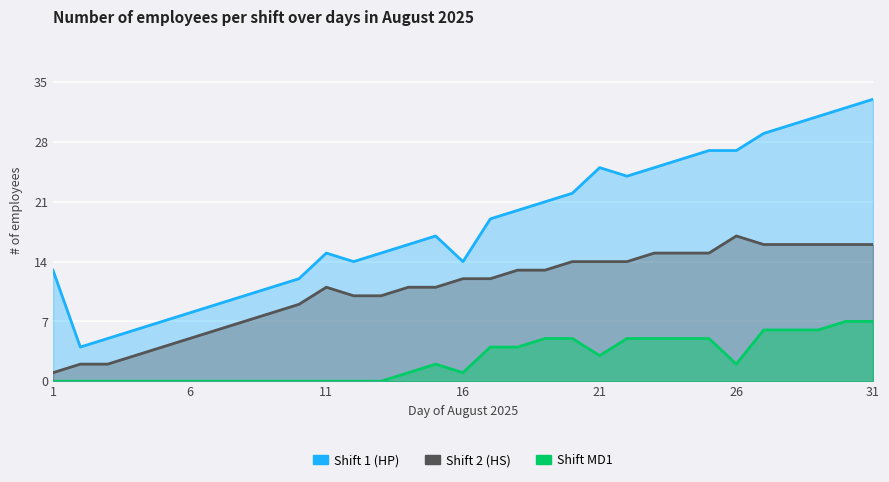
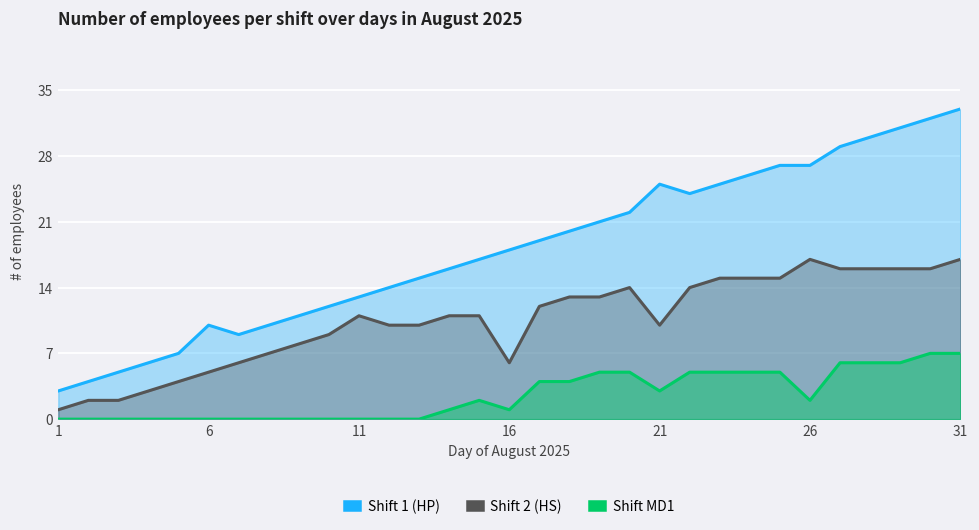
  {
    "Shift 1 (HP)": {
-     "1": 13,
-     "6": 8,
-     "11": 15,
-     "16": 14,
+     "1": 3,
+     "6": 10,
+     "11": 13,
+     "16": 18,
      "21": 25,
      "26": 27,
      "31": 33
    },
    "Shift 2 (HS)": {
      "1": 1,
      "6": 5,
      "11": 11,
-     "16": 12,
-     "21": 14,
+     "16": 6,
+     "21": 10,
      "26": 17,
-     "31": 16
+     "31": 17
    },
    "Shift MD1": {
      "1": 0,
      "6": 0,
      "11": 0,
      "16": 1,
      "21": 3,
      "26": 2,
      "31": 7
    }
  }
